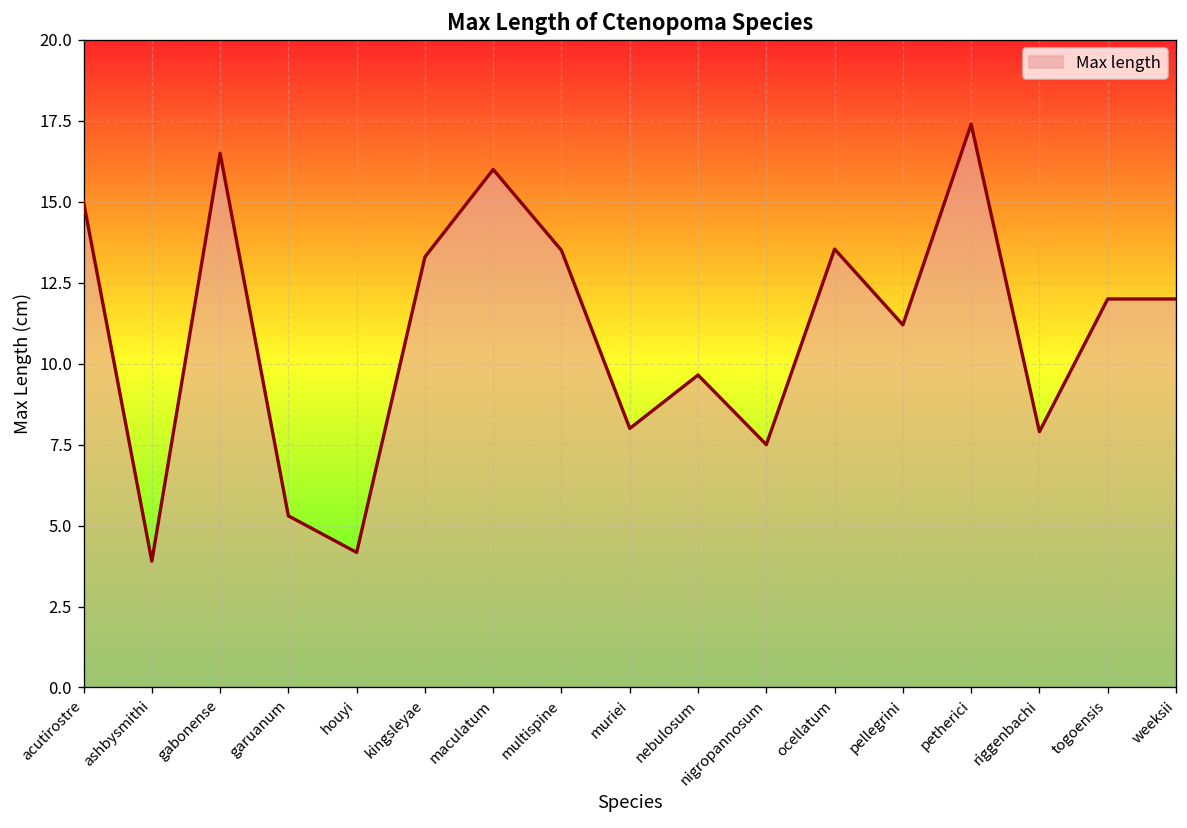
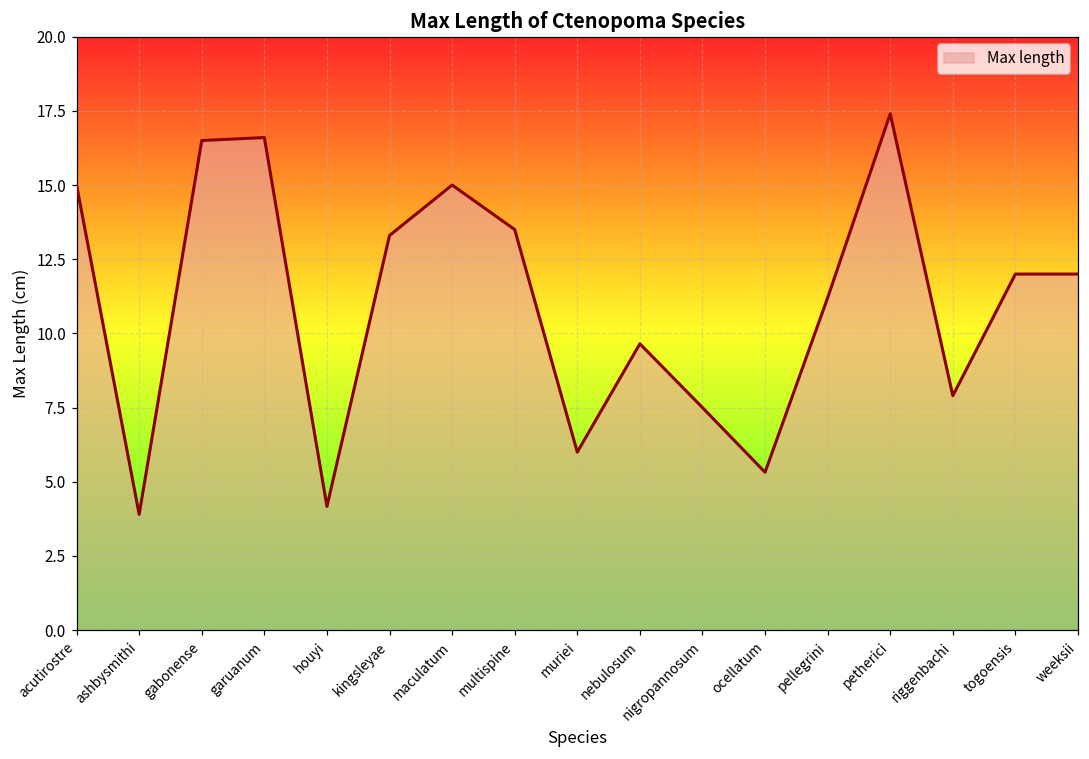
  {
    "acutirostre": 15.0,
    "ashbysmithi": 3.9,
    "gabonense": 16.5,
-   "garuanum": 5.3,
+   "garuanum": 16.6,
    "houyi": 4.2,
    "kingsleyae": 13.3,
-   "maculatum": 16,
+   "maculatum": 15,
    "multispine": 13.5,
-   "muriei": 8,
+   "muriei": 6,
    "nebulosum": 9.7,
    "nigropannosum": 7.5,
-   "ocellatum": 13.5,
+   "ocellatum": 5.3,
    "pellegrini": 11.2,
    "petherici": 17.4,
    "riggenbachi": 7.9,
    "togoensis": 12.0,
    "weeksii": 12.0
  }
